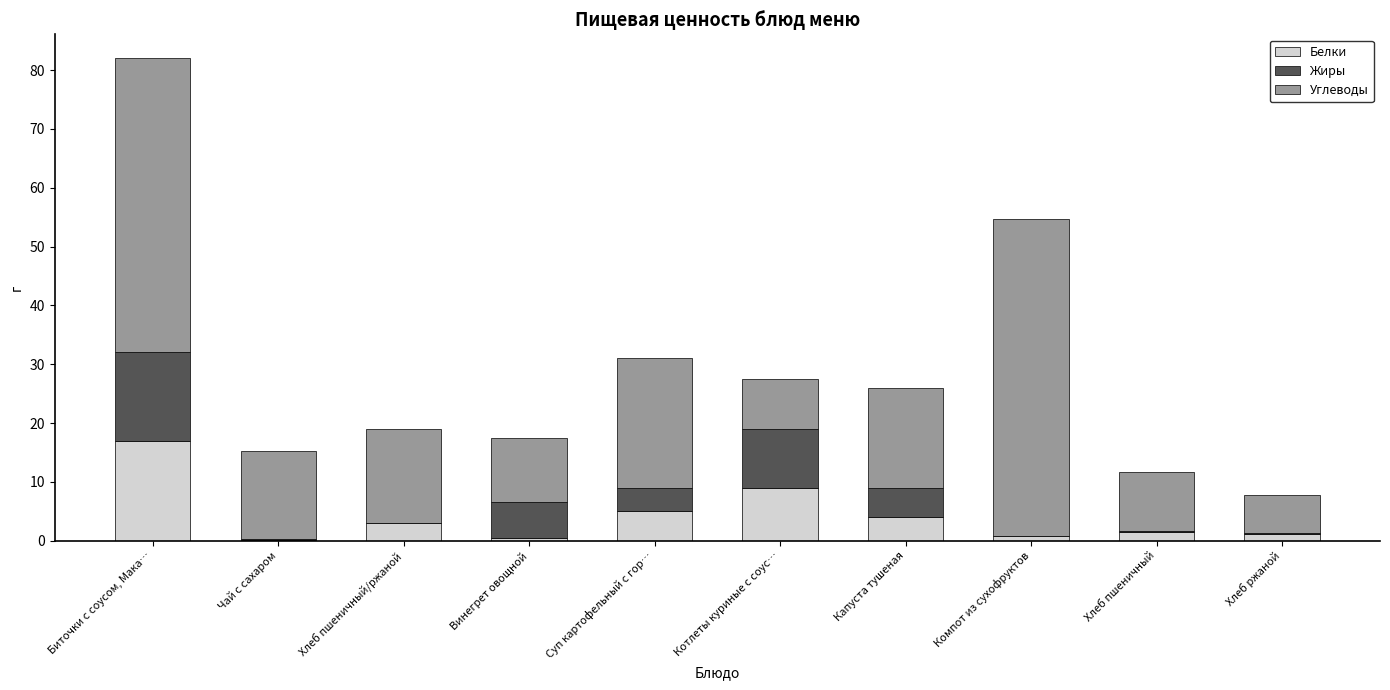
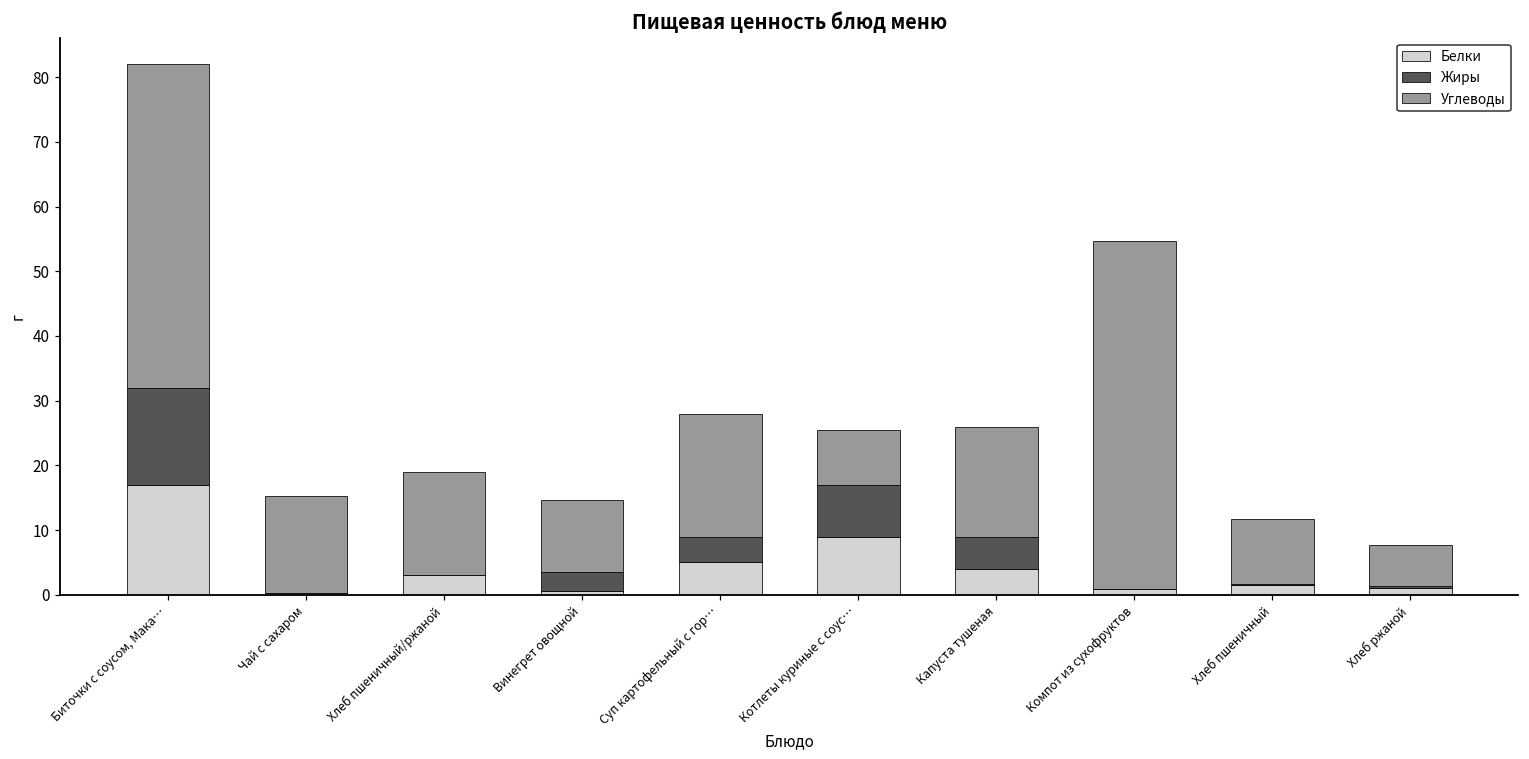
  {
    "Белки": {
      "Биточки с соусом, Мака…": 17,
      "Хлеб пшеничный/ржаной": 3,
      "Винегрет овощной": 1,
      "Суп картофельный с гор…": 5,
      "Котлеты куриные с соус…": 9,
      "Капуста тушеная": 4,
      "Компот из сухофруктов": 1,
      "Хлеб пшеничный": 2,
      "Хлеб ржаной": 1
    },
    "Жиры": {
      "Биточки с соусом, Мака…": 15,
      "Хлеб пшеничный/ржаной": 0,
-     "Винегрет овощной": 6,
+     "Винегрет овощной": 3,
      "Суп картофельный с гор…": 4,
-     "Котлеты куриные с соус…": 10,
+     "Котлеты куриные с соус…": 8,
      "Капуста тушеная": 5,
      "Компот из сухофруктов": 0
    },
    "Углеводы": {
      "Биточки с соусом, Мака…": 50,
      "Чай с сахаром": 15,
      "Хлеб пшеничный/ржаной": 16,
      "Винегрет овощной": 11,
-     "Суп картофельный с гор…": 22,
+     "Суп картофельный с гор…": 19,
      "Котлеты куриные с соус…": 8,
      "Капуста тушеная": 17,
      "Компот из сухофруктов": 54,
      "Хлеб пшеничный": 10,
      "Хлеб ржаной": 6
    }
  }
